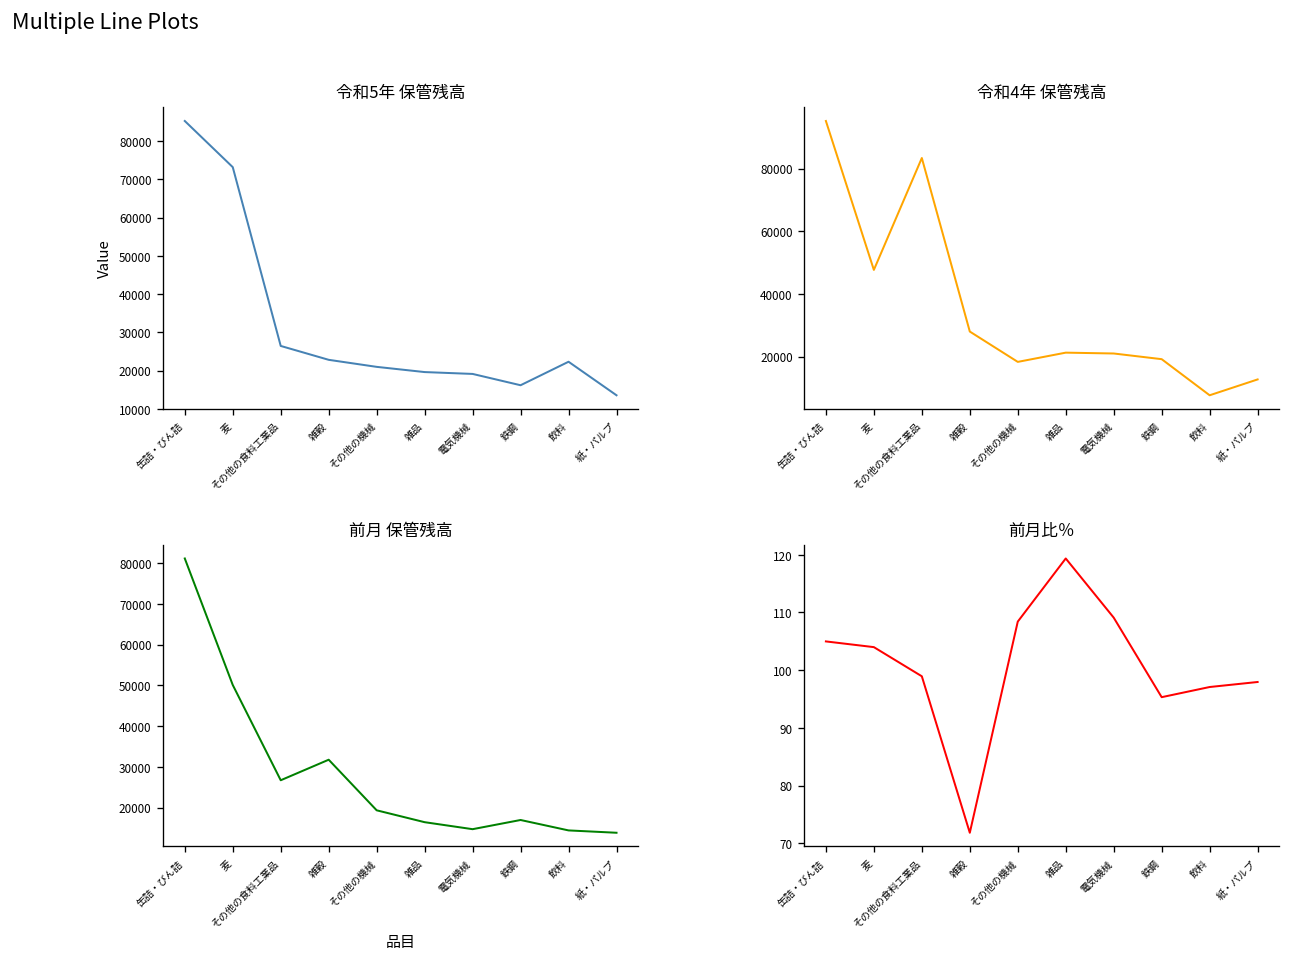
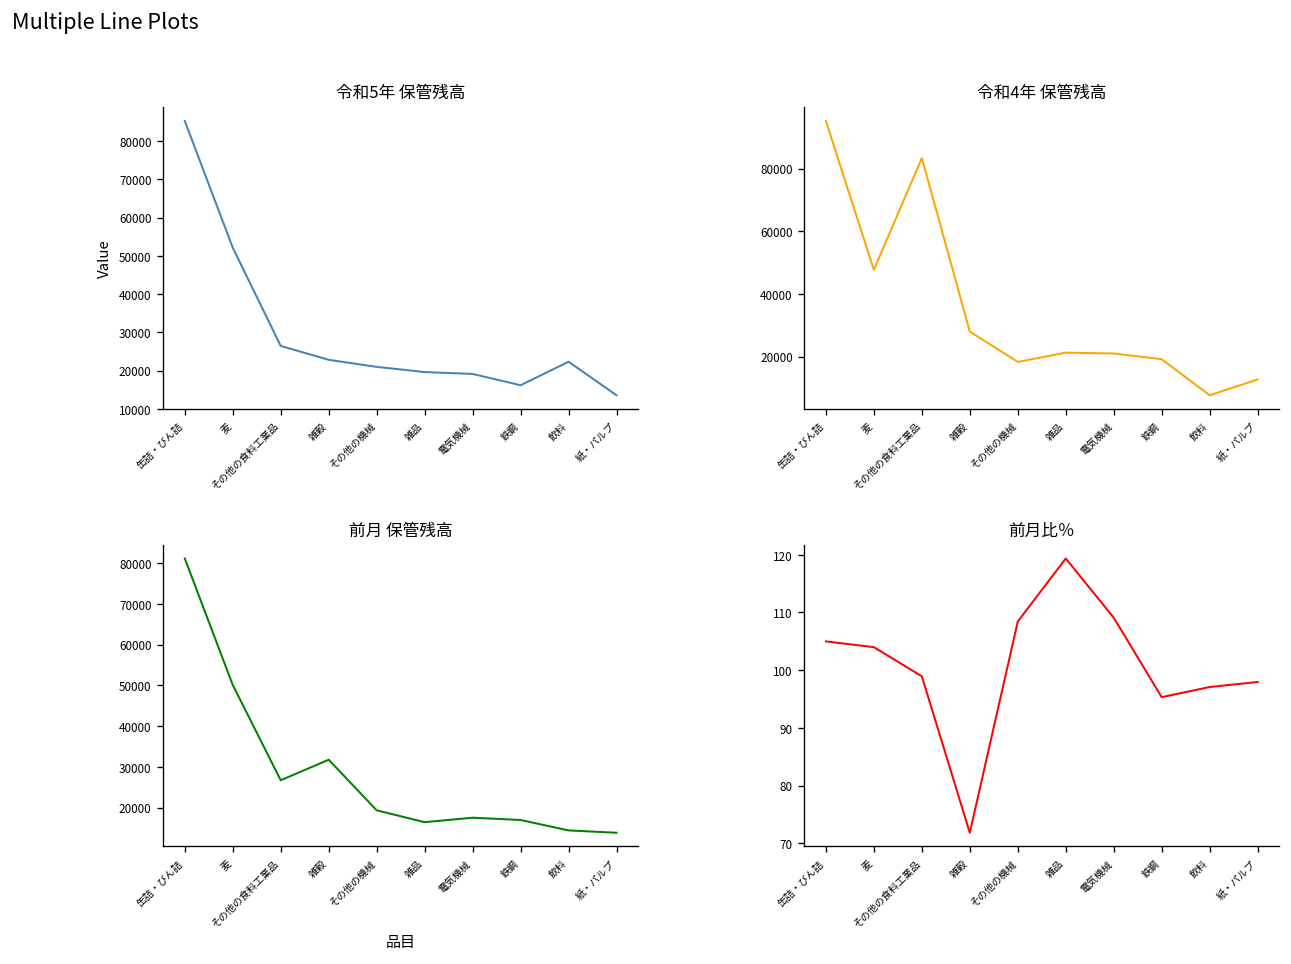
  {
    "令和5年 保管残高": {
      "缶詰・びん詰": 85000,
-     "麦": 73000,
+     "麦": 52000,
      "その他の食料工業品": 26000,
      "雑穀": 23000,
      "その他の機械": 21000,
      "雑品": 20000,
      "電気機械": 19000,
      "鉄鋼": 16000,
      "飲料": 22000,
      "紙・パルプ": 14000
    },
    "令和4年 保管残高": {
      "缶詰・びん詰": 95000,
      "麦": 48000,
      "その他の食料工業品": 83000,
      "雑穀": 28000,
      "その他の機械": 18000,
      "雑品": 21000,
      "電気機械": 21000,
      "鉄鋼": 19000,
      "飲料": 8000,
      "紙・パルプ": 13000
    },
    "前月 保管残高": {
      "缶詰・びん詰": 81000,
      "麦": 50000,
      "その他の食料工業品": 27000,
      "雑穀": 32000,
      "その他の機械": 19000,
      "雑品": 16000,
-     "電気機械": 15000,
+     "電気機械": 18000,
      "鉄鋼": 17000,
      "飲料": 14000,
      "紙・パルプ": 14000
    },
    "前月比％": {
      "缶詰・びん詰": 105,
      "麦": 104,
      "その他の食料工業品": 99,
      "雑穀": 72,
      "その他の機械": 108,
      "雑品": 119,
      "電気機械": 109,
      "鉄鋼": 95,
      "飲料": 97,
      "紙・パルプ": 98
    }
  }
